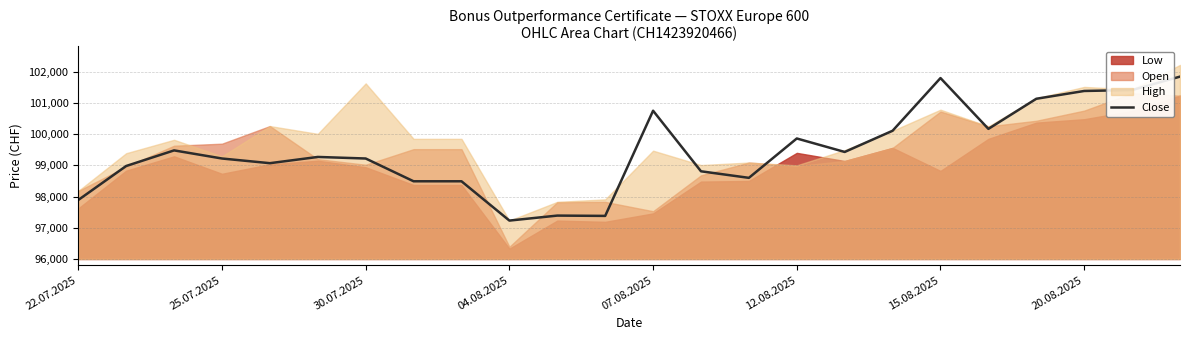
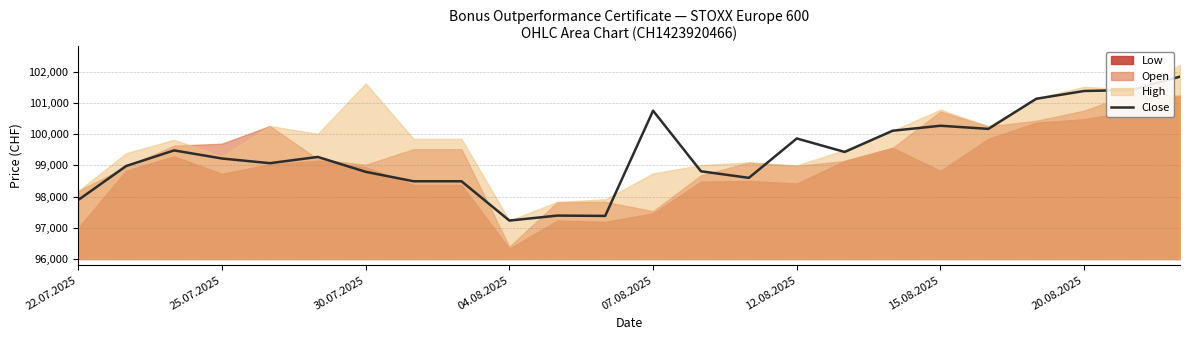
  {
    "Low": {
-     "22.07.2025": "97,600",
+     "22.07.2025": "97,000",
      "25.07.2025": "98,700",
-     "12.08.2025": "99,400",
+     "12.08.2025": "98,400",
      "15.08.2025": "98,800",
      "20.08.2025": "100,500"
    },
    "Close": {
      "22.07.2025": "97,900",
-     "30.07.2025": "99,200",
+     "30.07.2025": "98,800",
      "07.08.2025": "100,800",
      "12.08.2025": "99,900",
-     "15.08.2025": "101,800",
+     "15.08.2025": "100,300",
      "20.08.2025": "101,400"
    },
    "Open": {
      "25.07.2025": "99,700",
      "20.08.2025": "100,800"
    },
    "High": {
      "30.07.2025": "101,600",
-     "07.08.2025": "99,500",
+     "07.08.2025": "98,700",
      "20.08.2025": "101,500"
    }
  }
